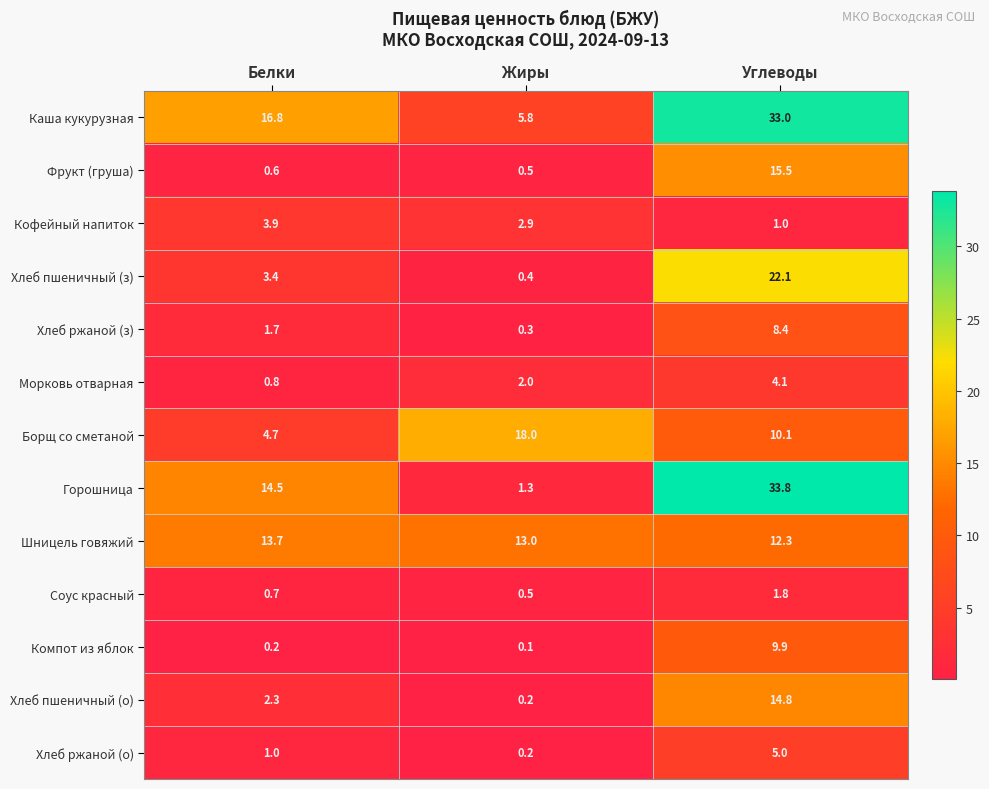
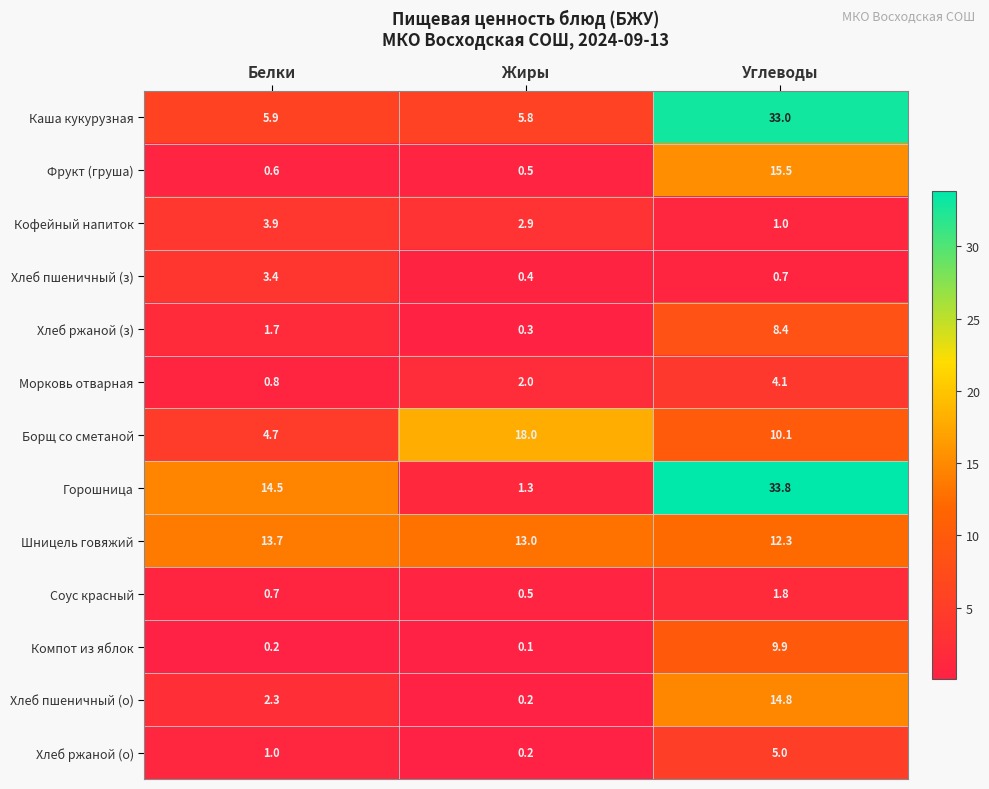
  {
    "Каша кукурузная": {
-     "Белки": 16.8,
+     "Белки": 5.9,
      "Жиры": 5.8,
      "Углеводы": 33.0
    },
    "Фрукт (груша)": {
      "Белки": 0.6,
      "Жиры": 0.5,
      "Углеводы": 15.5
    },
    "Кофейный напиток": {
      "Белки": 3.9,
      "Жиры": 2.9,
      "Углеводы": 1.0
    },
    "Хлеб пшеничный (з)": {
      "Белки": 3.4,
      "Жиры": 0.4,
-     "Углеводы": 22.1
+     "Углеводы": 0.7
    },
    "Хлеб ржаной (з)": {
      "Белки": 1.7,
      "Жиры": 0.3,
      "Углеводы": 8.4
    },
    "Морковь отварная": {
      "Белки": 0.8,
      "Жиры": 2.0,
      "Углеводы": 4.1
    },
    "Борщ со сметаной": {
      "Белки": 4.7,
      "Жиры": 18.0,
      "Углеводы": 10.1
    },
    "Горошница": {
      "Белки": 14.5,
      "Жиры": 1.3,
      "Углеводы": 33.8
    },
    "Шницель говяжий": {
      "Белки": 13.7,
      "Жиры": 13.0,
      "Углеводы": 12.3
    },
    "Соус красный": {
      "Белки": 0.7,
      "Жиры": 0.5,
      "Углеводы": 1.8
    },
    "Компот из яблок": {
      "Белки": 0.2,
      "Жиры": 0.1,
      "Углеводы": 9.9
    },
    "Хлеб пшеничный (о)": {
      "Белки": 2.3,
      "Жиры": 0.2,
      "Углеводы": 14.8
    },
    "Хлеб ржаной (о)": {
      "Белки": 1.0,
      "Жиры": 0.2,
      "Углеводы": 5.0
    }
  }
